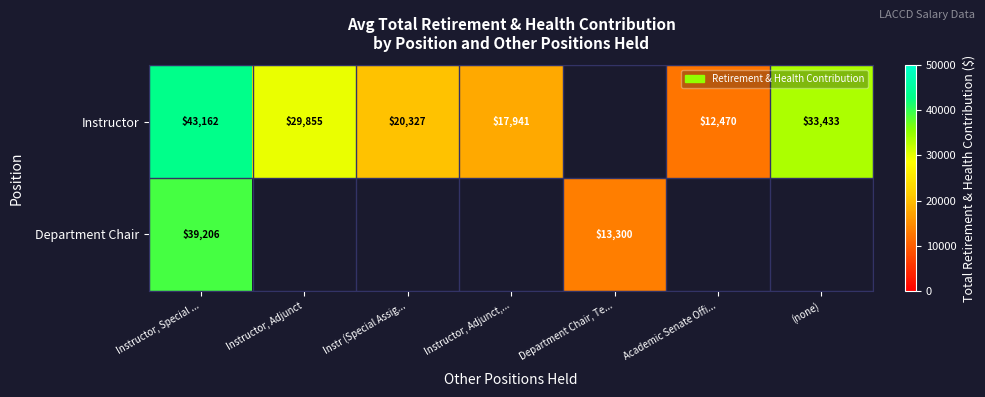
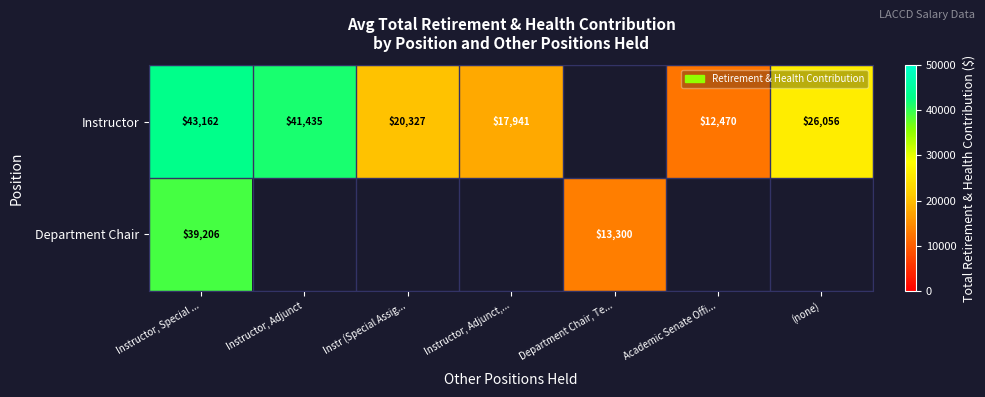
  {
    "Instructor": {
      "Instructor, Special ...": "$43,162",
-     "Instructor, Adjunct": "$29,855",
+     "Instructor, Adjunct": "$41,435",
      "Instr (Special Assig...": "$20,327",
      "Instructor, Adjunct,...": "$17,941",
      "Academic Senate Offi...": "$12,470",
-     "(none)": "$33,433"
+     "(none)": "$26,056"
    },
    "Department Chair": {
      "Instructor, Special ...": "$39,206",
      "Department Chair, Te...": "$13,300"
    }
  }
